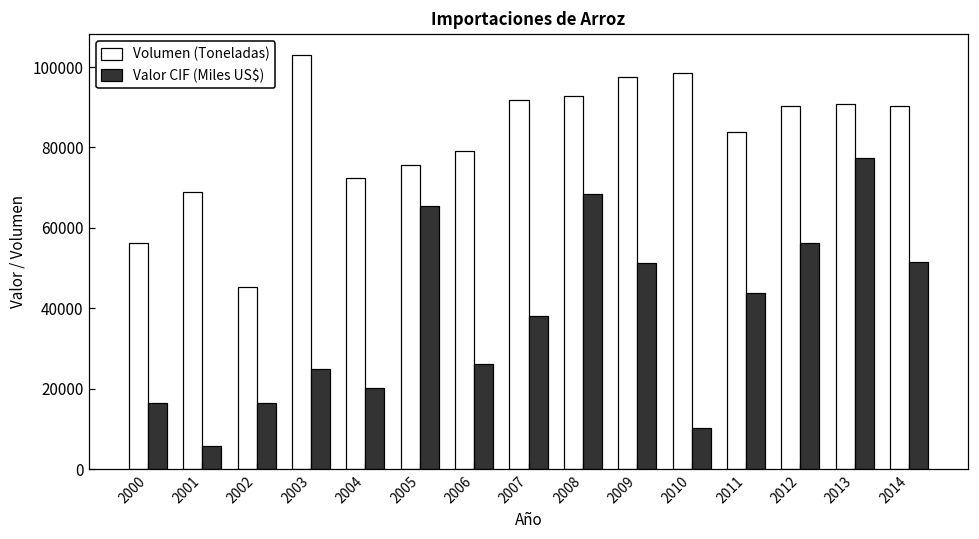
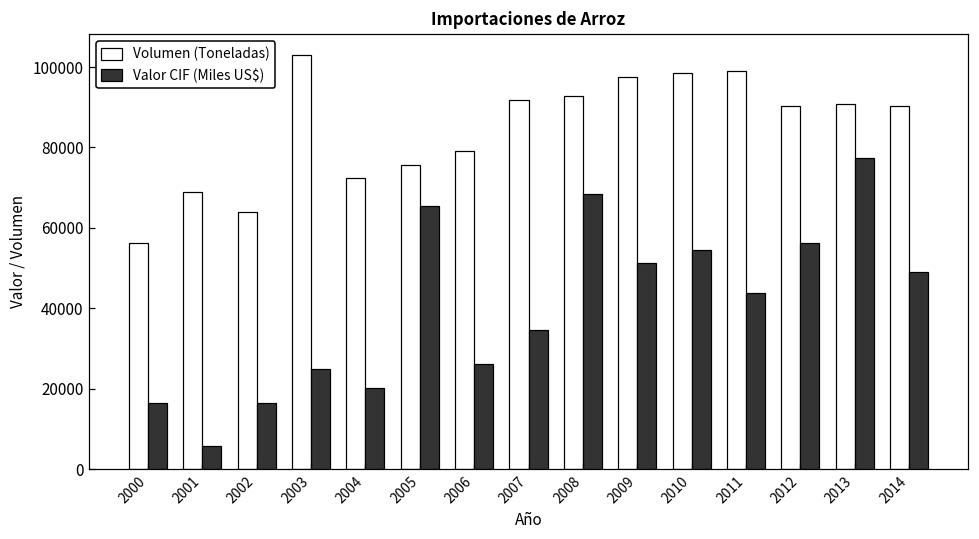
  {
    "Volumen (Toneladas)": {
      "2000": 56000,
      "2001": 69000,
-     "2002": 45000,
+     "2002": 64000,
      "2003": 103000,
      "2004": 72000,
      "2005": 76000,
      "2006": 79000,
      "2007": 92000,
      "2008": 93000,
      "2009": 98000,
      "2010": 99000,
-     "2011": 84000,
+     "2011": 99000,
      "2012": 90000,
      "2013": 91000,
      "2014": 90000
    },
    "Valor CIF (Miles US$)": {
      "2000": 16000,
      "2001": 6000,
      "2002": 16000,
      "2003": 25000,
      "2004": 20000,
      "2005": 66000,
      "2006": 26000,
-     "2007": 38000,
+     "2007": 35000,
      "2008": 68000,
      "2009": 51000,
-     "2010": 10000,
+     "2010": 55000,
      "2011": 44000,
      "2012": 56000,
      "2013": 77000,
-     "2014": 52000
+     "2014": 49000
    }
  }
